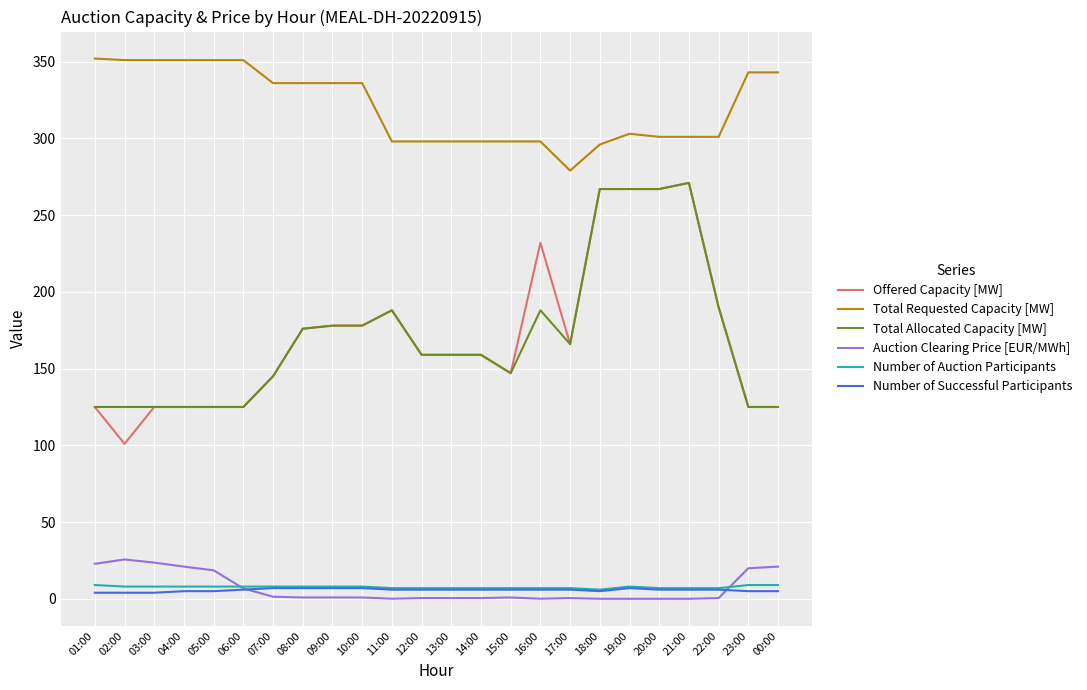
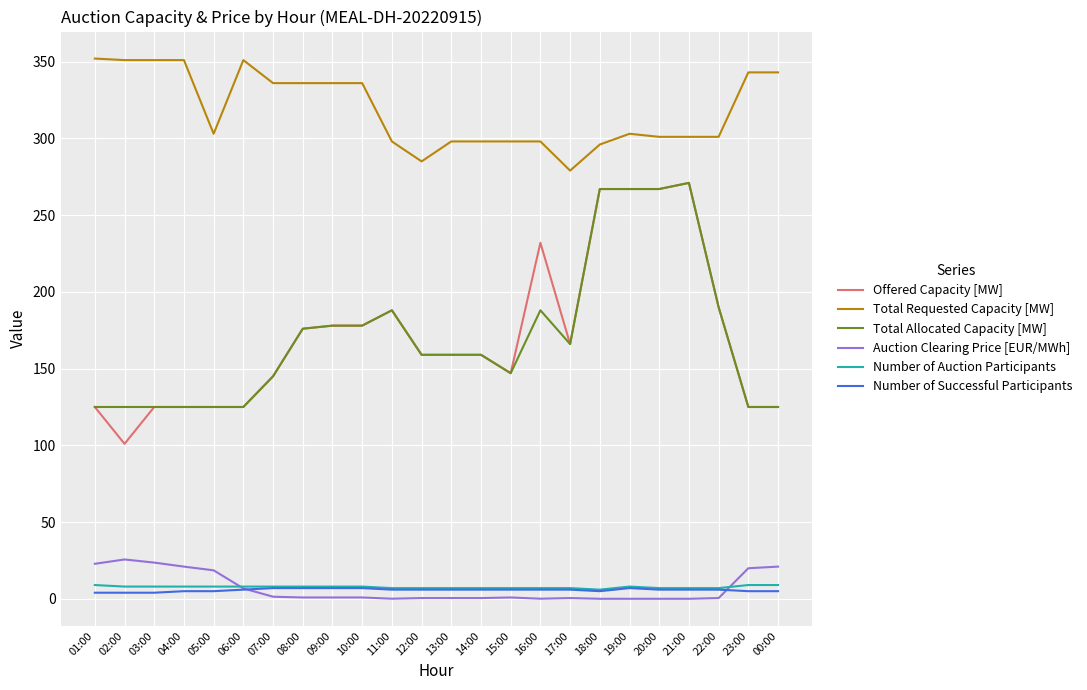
  {
    "Offered Capacity [MW]": {
      "02:00": 101,
      "16:00": 232
    },
    "Total Requested Capacity [MW]": {
      "01:00": 352,
      "02:00": 351,
      "03:00": 351,
      "04:00": 351,
-     "05:00": 351,
+     "05:00": 303,
      "06:00": 351,
      "07:00": 336,
      "08:00": 336,
      "09:00": 336,
      "10:00": 336,
      "11:00": 298,
-     "12:00": 298,
+     "12:00": 285,
      "13:00": 298,
      "14:00": 298,
      "15:00": 298,
      "16:00": 298,
      "17:00": 279,
      "18:00": 296,
      "19:00": 303,
      "20:00": 301,
      "21:00": 301,
      "22:00": 301,
      "23:00": 343,
      "00:00": 343
    },
    "Total Allocated Capacity [MW]": {
      "02:00": 125,
      "16:00": 188
    },
    "Auction Clearing Price [EUR/MWh]": {
      "01:00": 23,
      "02:00": 26,
      "03:00": 24,
      "04:00": 21,
      "05:00": 19,
      "07:00": 1,
      "08:00": 1,
      "09:00": 1,
      "10:00": 1,
      "11:00": 0,
      "12:00": 1,
      "13:00": 1,
      "14:00": 1,
      "15:00": 1,
      "16:00": 0,
      "17:00": 1,
      "18:00": 0,
      "19:00": 0,
      "20:00": 0,
      "21:00": 0,
      "22:00": 1,
      "23:00": 20,
      "00:00": 21
    },
    "Number of Auction Participants": {
      "01:00": 9,
      "02:00": 8,
      "03:00": 8,
      "04:00": 8,
      "05:00": 8,
      "23:00": 9,
      "00:00": 9
    },
    "Number of Successful Participants": {
      "01:00": 4,
      "02:00": 4,
      "03:00": 4,
      "04:00": 5,
      "05:00": 5,
      "23:00": 5,
      "00:00": 5
    }
  }
